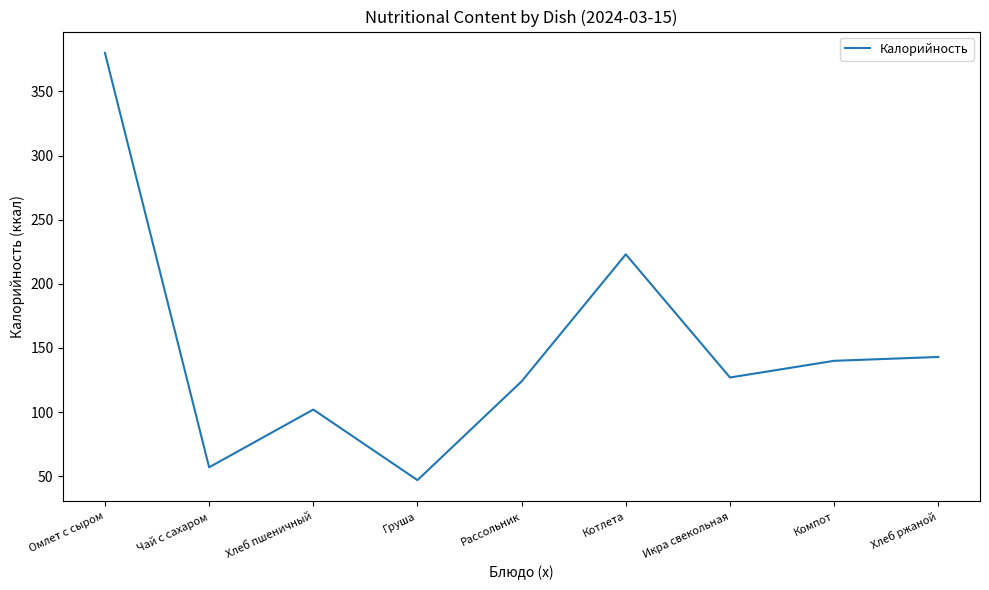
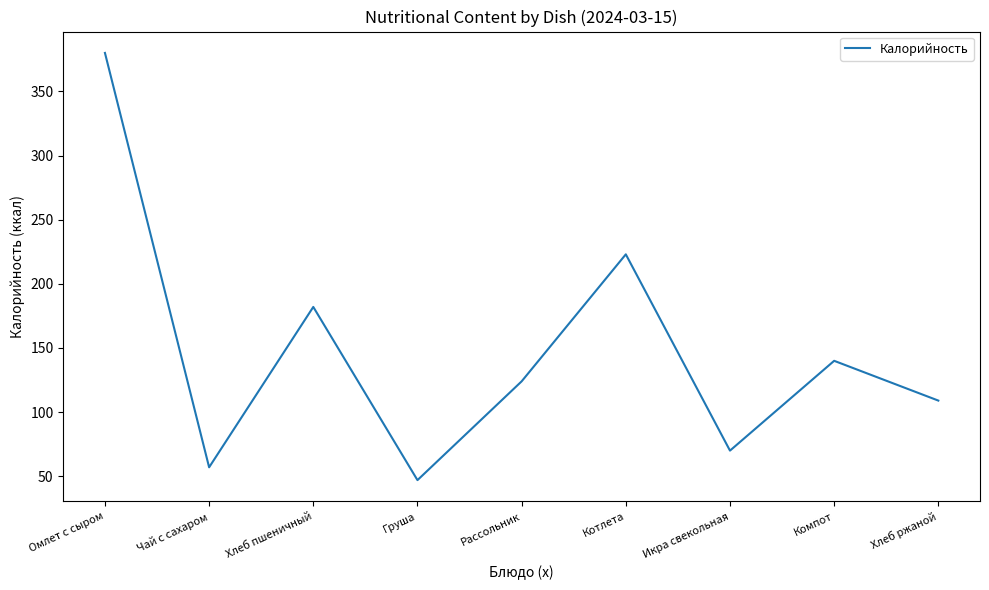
  {
    "Омлет с сыром": 380,
    "Чай с сахаром": 57,
-   "Хлеб пшеничный": 102,
+   "Хлеб пшеничный": 182,
    "Груша": 47,
    "Рассольник": 124,
    "Котлета": 223,
-   "Икра свекольная": 127,
+   "Икра свекольная": 70,
    "Компот": 140,
-   "Хлеб ржаной": 143
+   "Хлеб ржаной": 109
  }
